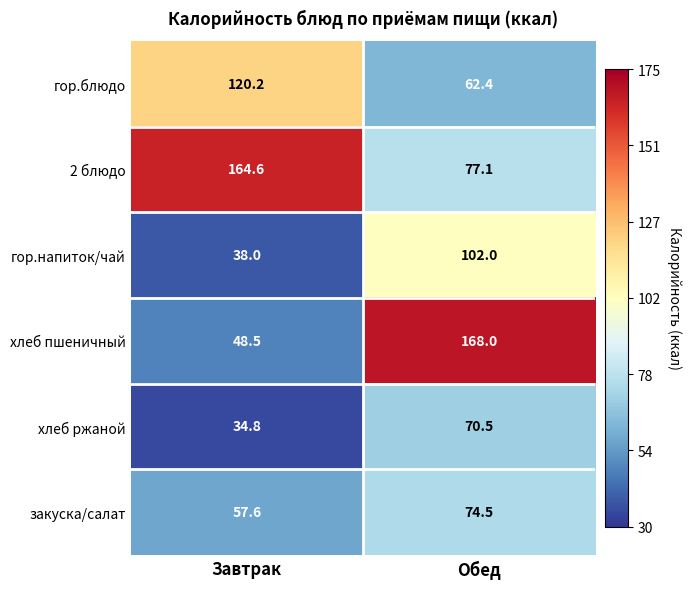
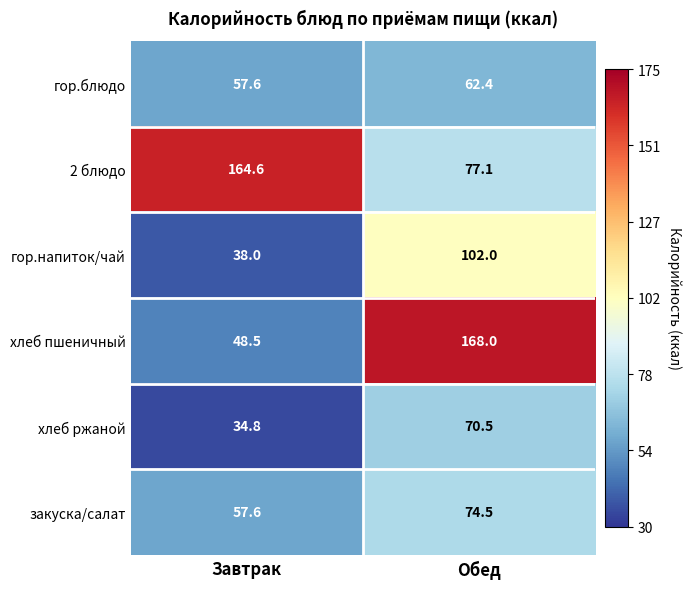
  {
    "гор.блюдо": {
-     "Завтрак": 120.2,
+     "Завтрак": 57.6,
      "Обед": 62.4
    },
    "2 блюдо": {
      "Завтрак": 164.6,
      "Обед": 77.1
    },
    "гор.напиток/чай": {
      "Завтрак": 38.0,
      "Обед": 102.0
    },
    "хлеб пшеничный": {
      "Завтрак": 48.5,
      "Обед": 168.0
    },
    "хлеб ржаной": {
      "Завтрак": 34.8,
      "Обед": 70.5
    },
    "закуска/салат": {
      "Завтрак": 57.6,
      "Обед": 74.5
    }
  }
